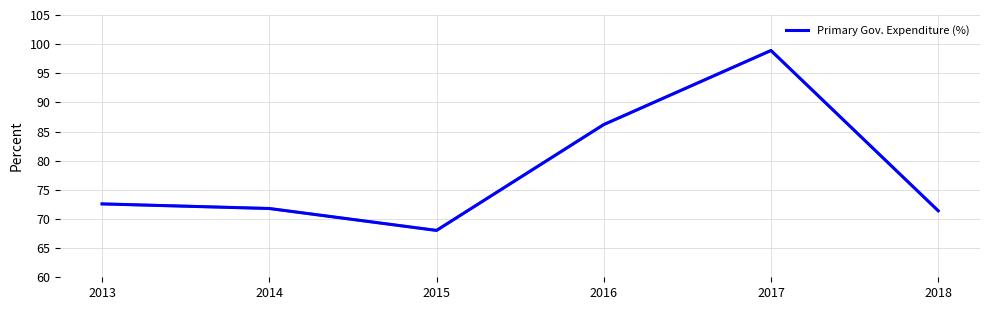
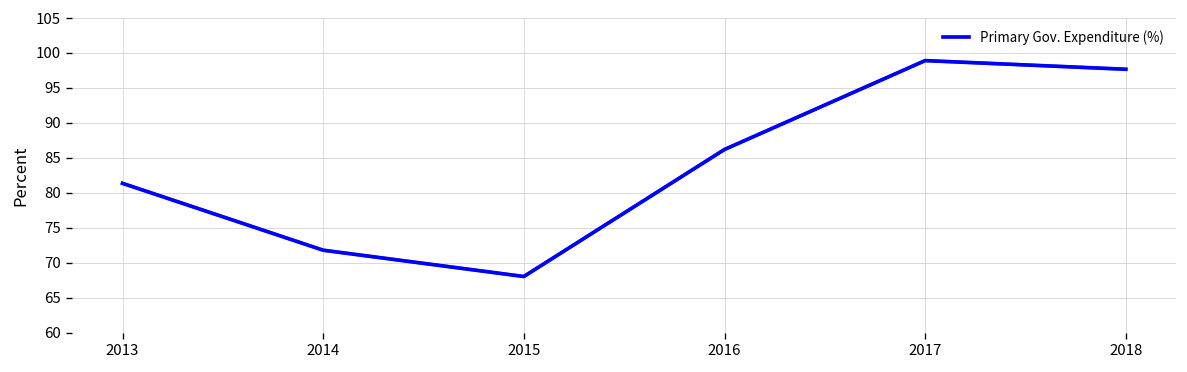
  {
-   "2013": 73,
+   "2013": 81,
    "2014": 72,
    "2015": 68,
    "2016": 86,
    "2017": 99,
-   "2018": 71
+   "2018": 98
  }
